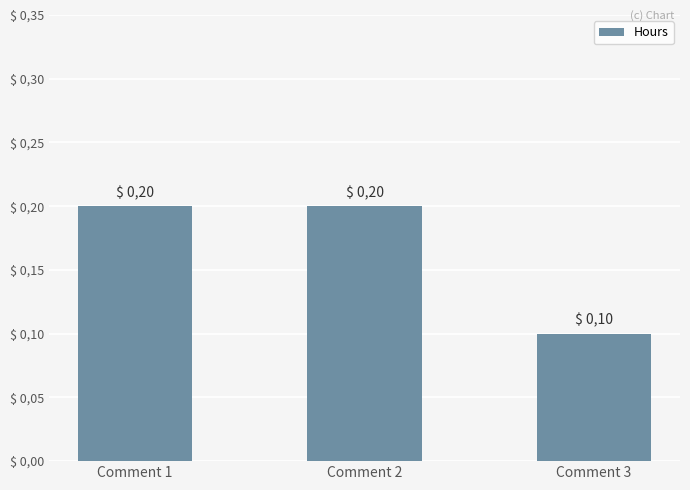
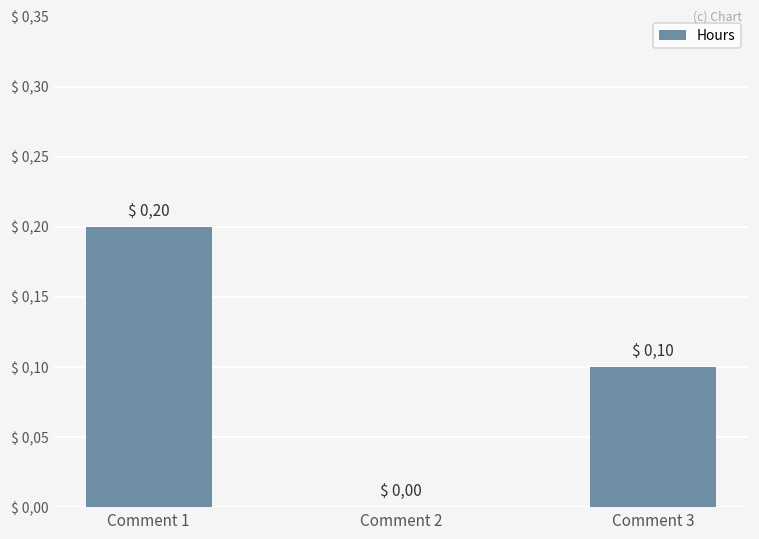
  {
-   "Comment 2": "0,20"
+   "Comment 2": "0,00"
  }
